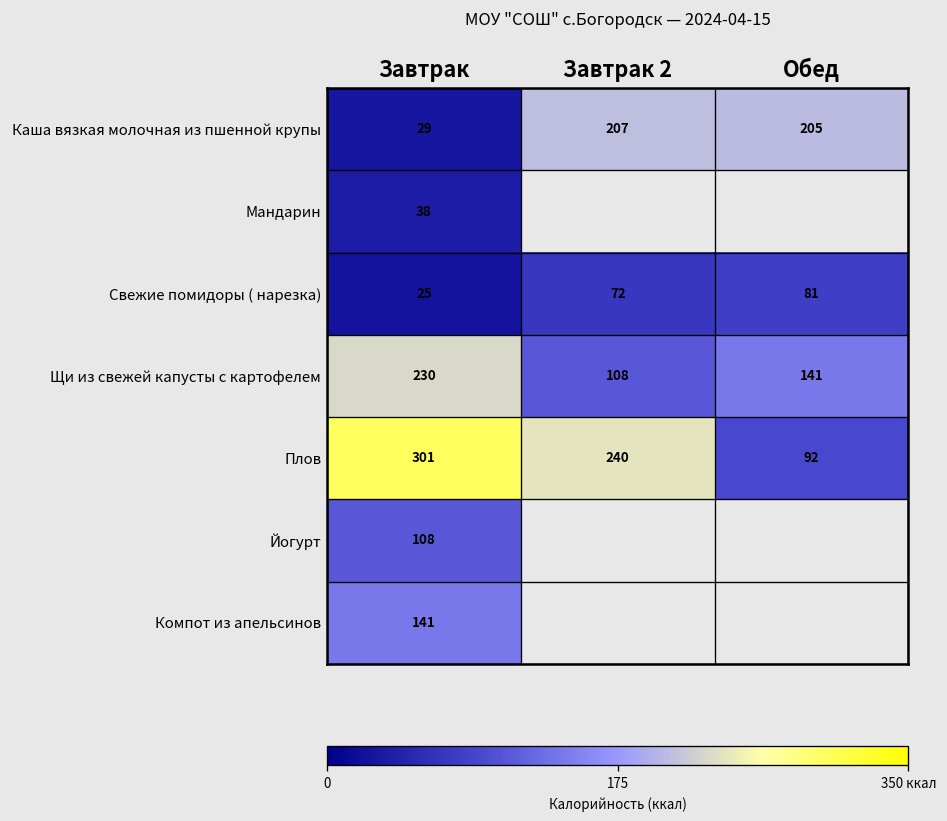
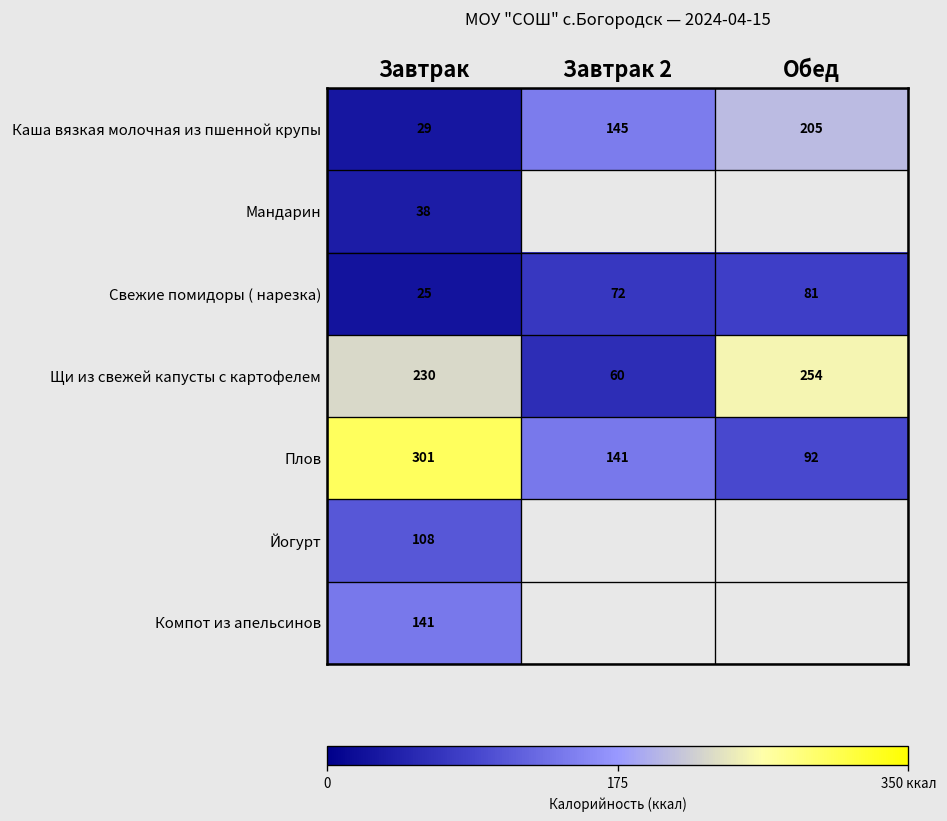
  {
    "Каша вязкая молочная из пшенной крупы": {
      "Завтрак": 29,
-     "Завтрак 2": 207,
+     "Завтрак 2": 145,
      "Обед": 205
    },
    "Мандарин": {
      "Завтрак": 38
    },
    "Свежие помидоры ( нарезка)": {
      "Завтрак": 25,
      "Завтрак 2": 72,
      "Обед": 81
    },
    "Щи из свежей капусты с картофелем": {
      "Завтрак": 230,
-     "Завтрак 2": 108,
-     "Обед": 141
+     "Завтрак 2": 60,
+     "Обед": 254
    },
    "Плов": {
      "Завтрак": 301,
-     "Завтрак 2": 240,
+     "Завтрак 2": 141,
      "Обед": 92
    },
    "Йогурт": {
      "Завтрак": 108
    },
    "Компот из апельсинов": {
      "Завтрак": 141
    }
  }
